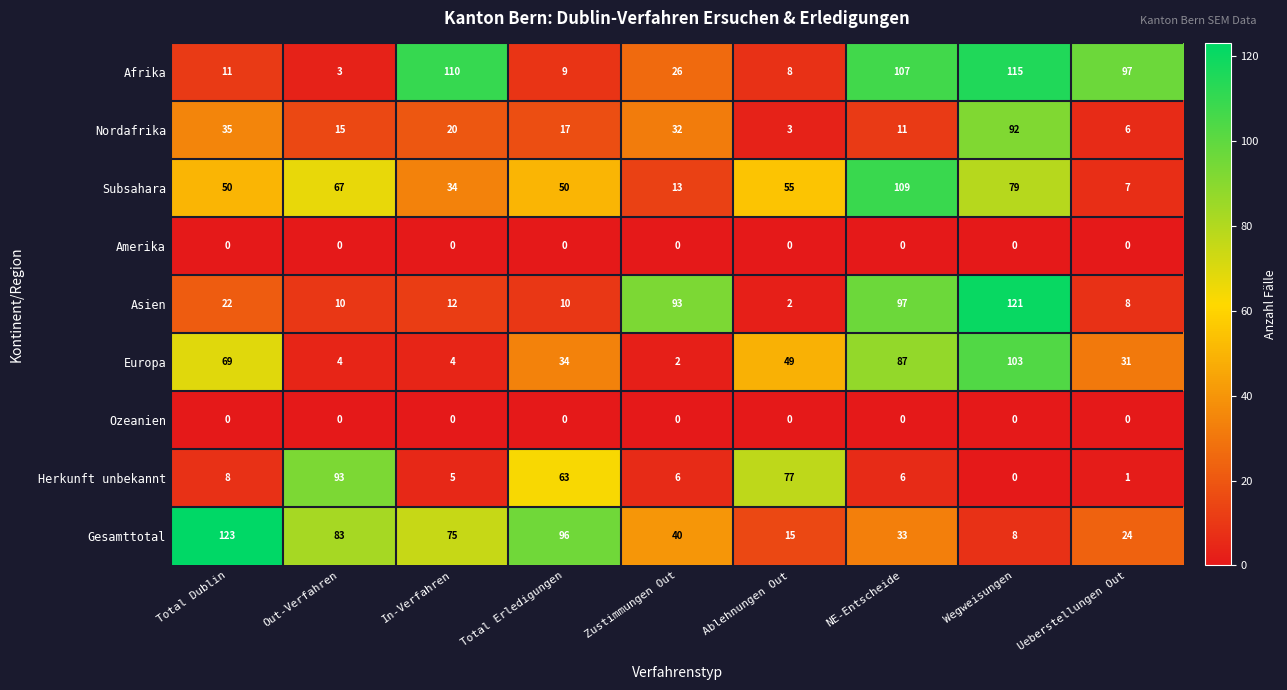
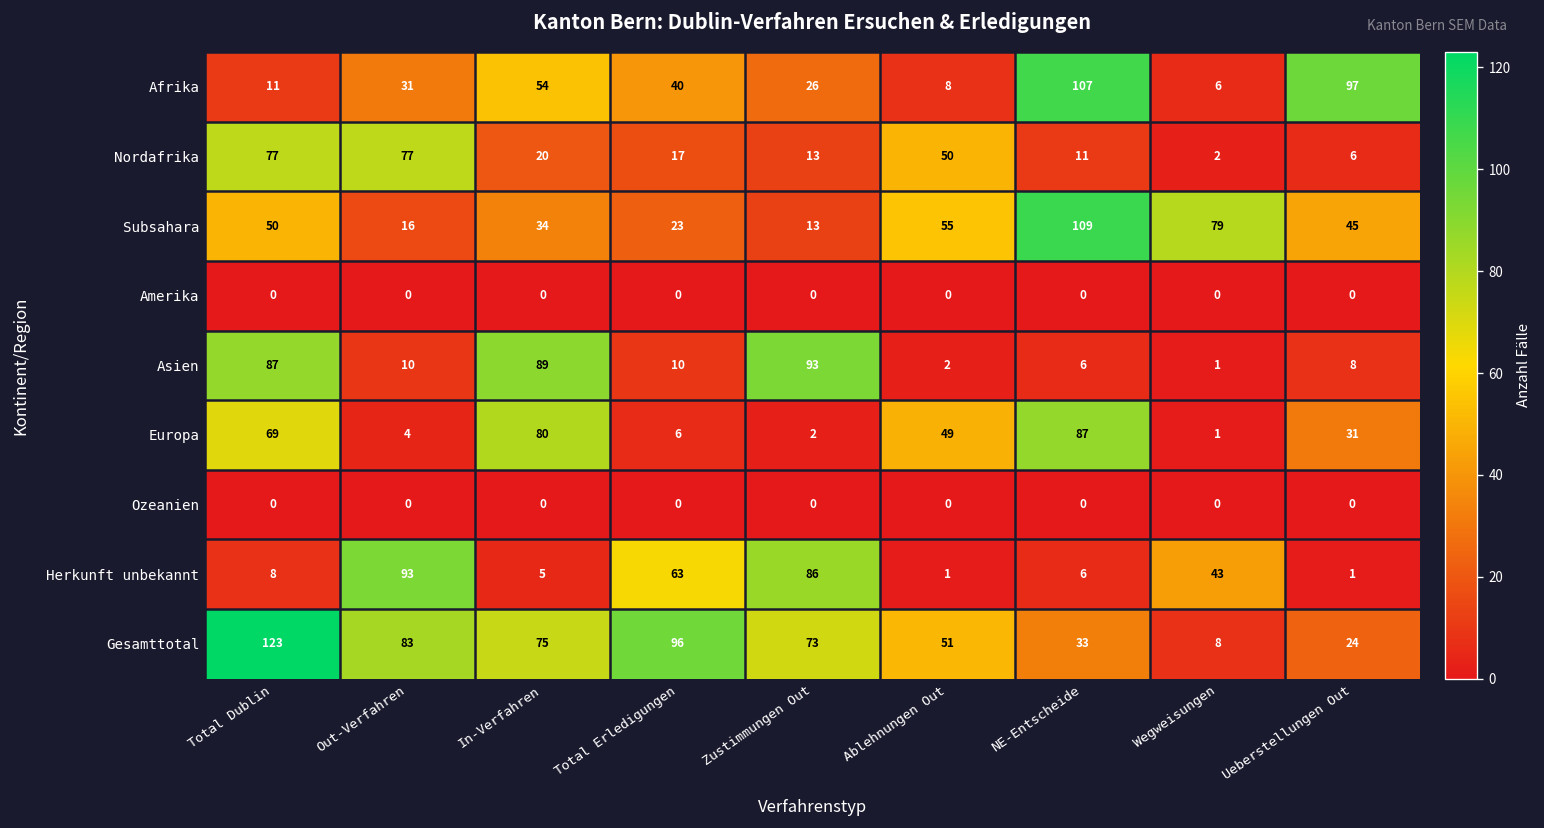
  {
    "Afrika": {
      "Total Dublin": 11,
-     "Out-Verfahren": 3,
-     "In-Verfahren": 110,
-     "Total Erledigungen": 9,
+     "Out-Verfahren": 31,
+     "In-Verfahren": 54,
+     "Total Erledigungen": 40,
      "Zustimmungen Out": 26,
      "Ablehnungen Out": 8,
      "NE-Entscheide": 107,
-     "Wegweisungen": 115,
+     "Wegweisungen": 6,
      "Ueberstellungen Out": 97
    },
    "Nordafrika": {
-     "Total Dublin": 35,
-     "Out-Verfahren": 15,
+     "Total Dublin": 77,
+     "Out-Verfahren": 77,
      "In-Verfahren": 20,
      "Total Erledigungen": 17,
-     "Zustimmungen Out": 32,
-     "Ablehnungen Out": 3,
+     "Zustimmungen Out": 13,
+     "Ablehnungen Out": 50,
      "NE-Entscheide": 11,
-     "Wegweisungen": 92,
+     "Wegweisungen": 2,
      "Ueberstellungen Out": 6
    },
    "Subsahara": {
      "Total Dublin": 50,
-     "Out-Verfahren": 67,
+     "Out-Verfahren": 16,
      "In-Verfahren": 34,
-     "Total Erledigungen": 50,
+     "Total Erledigungen": 23,
      "Zustimmungen Out": 13,
      "Ablehnungen Out": 55,
      "NE-Entscheide": 109,
      "Wegweisungen": 79,
-     "Ueberstellungen Out": 7
+     "Ueberstellungen Out": 45
    },
    "Amerika": {
      "Total Dublin": 0,
      "Out-Verfahren": 0,
      "In-Verfahren": 0,
      "Total Erledigungen": 0,
      "Zustimmungen Out": 0,
      "Ablehnungen Out": 0,
      "NE-Entscheide": 0,
      "Wegweisungen": 0,
      "Ueberstellungen Out": 0
    },
    "Asien": {
-     "Total Dublin": 22,
+     "Total Dublin": 87,
      "Out-Verfahren": 10,
-     "In-Verfahren": 12,
+     "In-Verfahren": 89,
      "Total Erledigungen": 10,
      "Zustimmungen Out": 93,
      "Ablehnungen Out": 2,
-     "NE-Entscheide": 97,
-     "Wegweisungen": 121,
+     "NE-Entscheide": 6,
+     "Wegweisungen": 1,
      "Ueberstellungen Out": 8
    },
    "Europa": {
      "Total Dublin": 69,
      "Out-Verfahren": 4,
-     "In-Verfahren": 4,
-     "Total Erledigungen": 34,
+     "In-Verfahren": 80,
+     "Total Erledigungen": 6,
      "Zustimmungen Out": 2,
      "Ablehnungen Out": 49,
      "NE-Entscheide": 87,
-     "Wegweisungen": 103,
+     "Wegweisungen": 1,
      "Ueberstellungen Out": 31
    },
    "Ozeanien": {
      "Total Dublin": 0,
      "Out-Verfahren": 0,
      "In-Verfahren": 0,
      "Total Erledigungen": 0,
      "Zustimmungen Out": 0,
      "Ablehnungen Out": 0,
      "NE-Entscheide": 0,
      "Wegweisungen": 0,
      "Ueberstellungen Out": 0
    },
    "Herkunft unbekannt": {
      "Total Dublin": 8,
      "Out-Verfahren": 93,
      "In-Verfahren": 5,
      "Total Erledigungen": 63,
-     "Zustimmungen Out": 6,
-     "Ablehnungen Out": 77,
+     "Zustimmungen Out": 86,
+     "Ablehnungen Out": 1,
      "NE-Entscheide": 6,
-     "Wegweisungen": 0,
+     "Wegweisungen": 43,
      "Ueberstellungen Out": 1
    },
    "Gesamttotal": {
      "Total Dublin": 123,
      "Out-Verfahren": 83,
      "In-Verfahren": 75,
      "Total Erledigungen": 96,
-     "Zustimmungen Out": 40,
-     "Ablehnungen Out": 15,
+     "Zustimmungen Out": 73,
+     "Ablehnungen Out": 51,
      "NE-Entscheide": 33,
      "Wegweisungen": 8,
      "Ueberstellungen Out": 24
    }
  }
